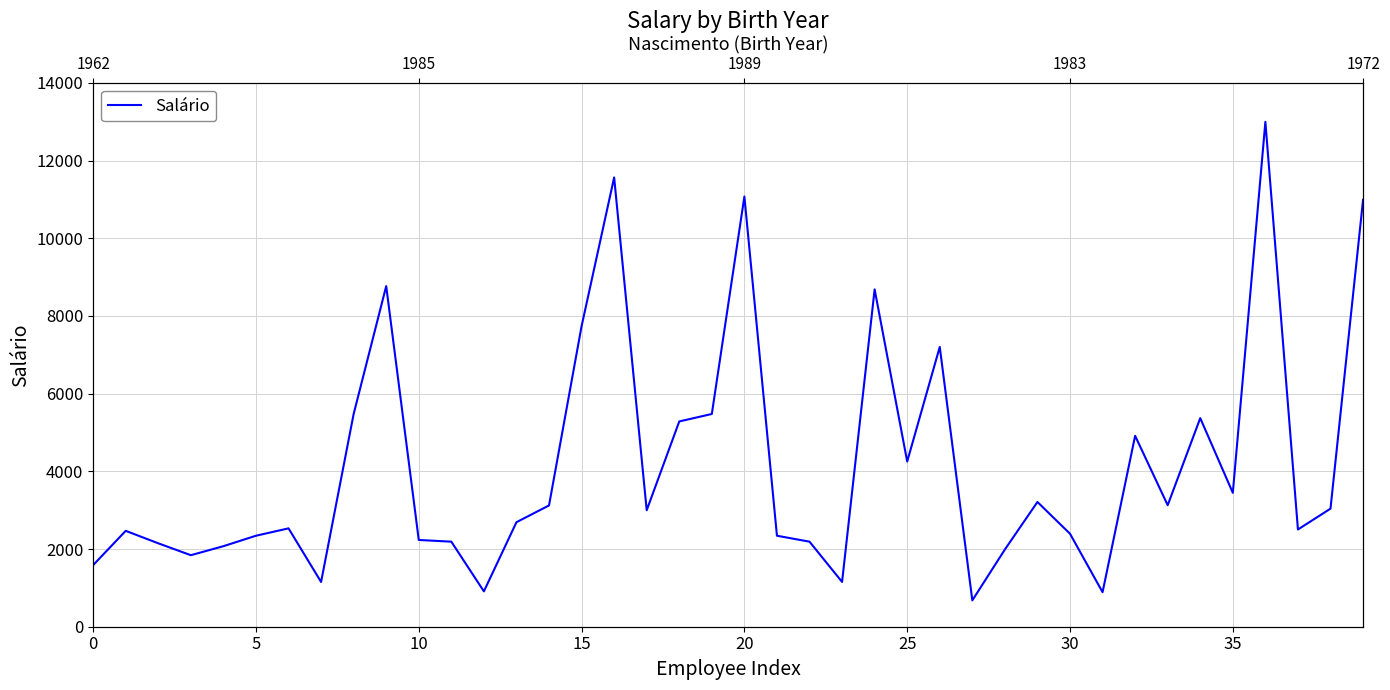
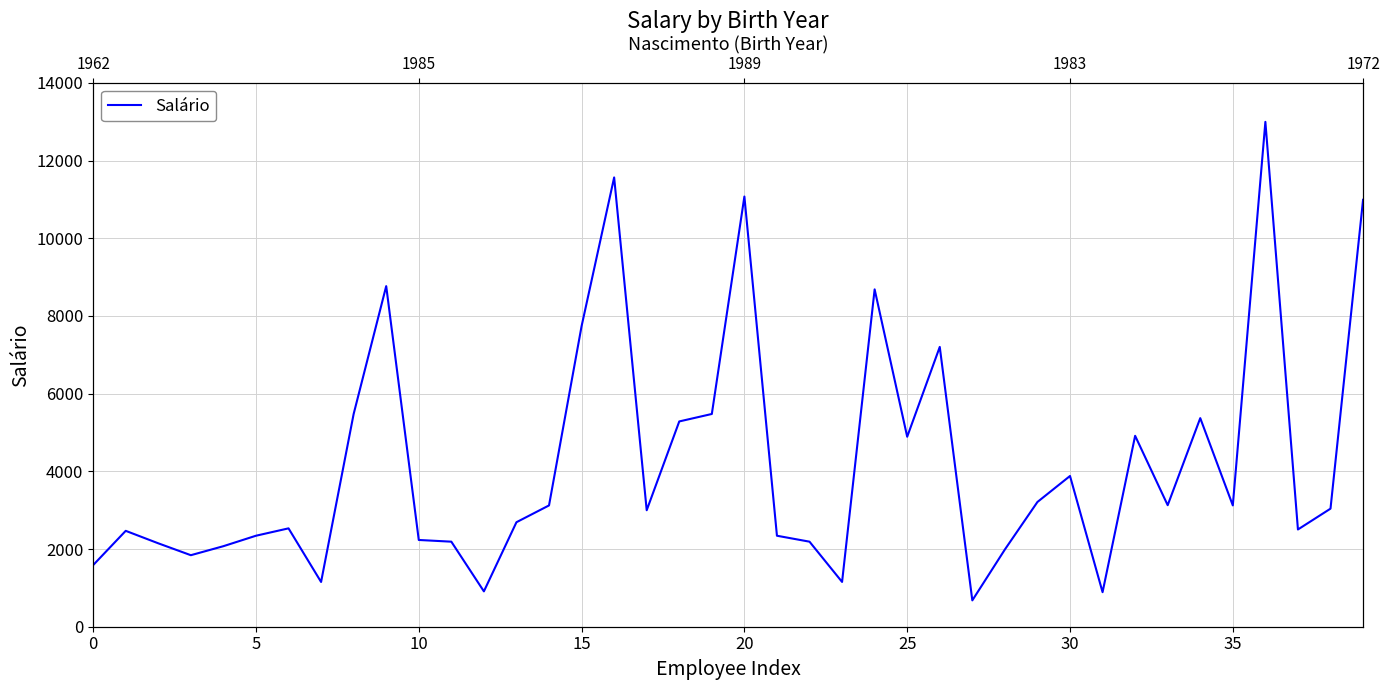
  {
    "0": 1600,
    "5": 2300,
    "10": 2200,
    "15": 7700,
    "20": 11100,
-   "25": 4300,
-   "30": 2400,
-   "35": 3400
+   "25": 4900,
+   "30": 3900,
+   "35": 3100
  }
